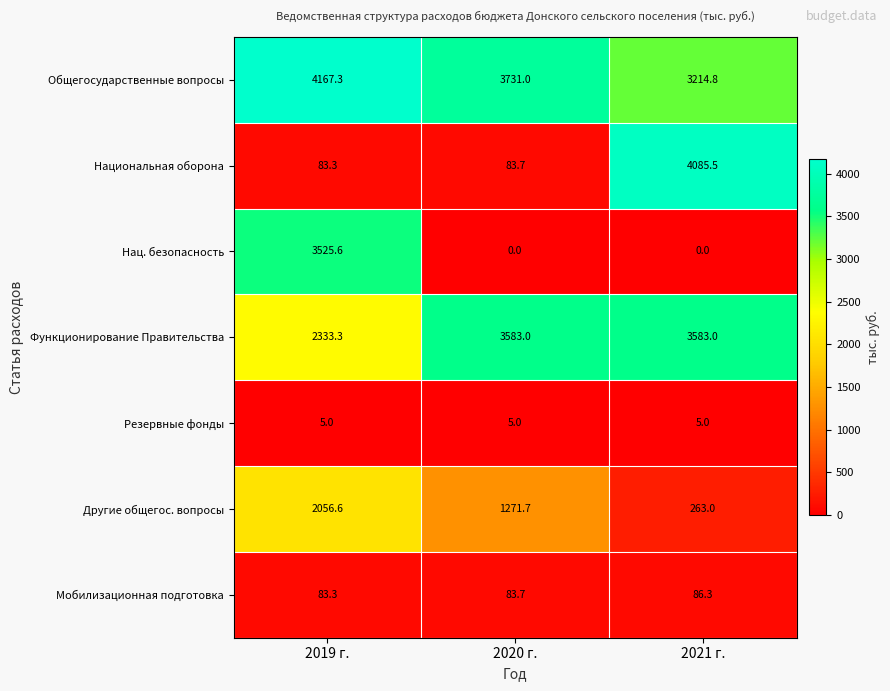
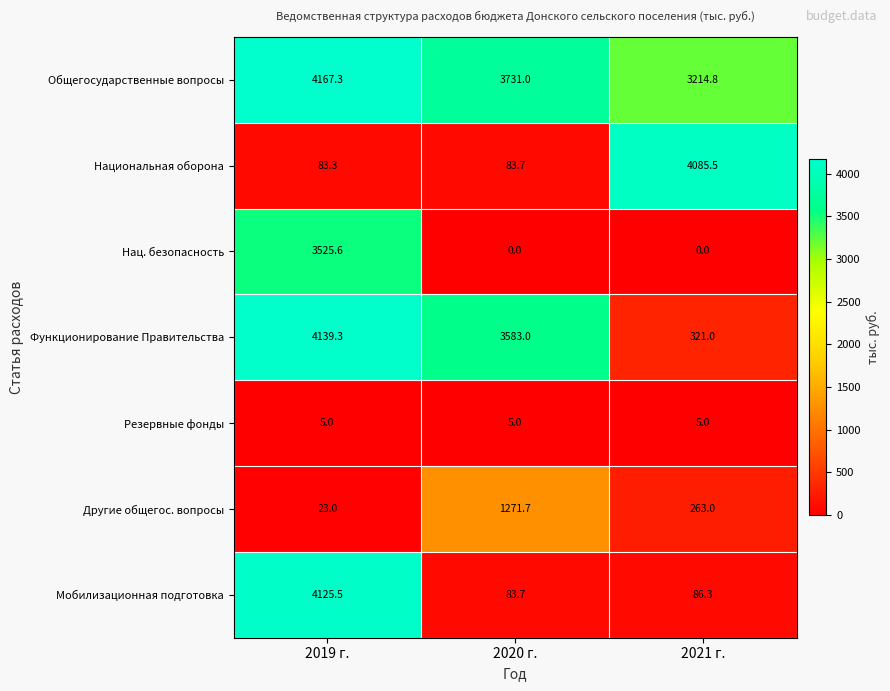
  {
    "Общегосударственные вопросы": {
      "2019 г.": 4167.3,
      "2020 г.": 3731.0,
      "2021 г.": 3214.8
    },
    "Национальная оборона": {
      "2019 г.": 83.3,
      "2020 г.": 83.7,
      "2021 г.": 4085.5
    },
    "Нац. безопасность": {
      "2019 г.": 3525.6,
      "2020 г.": 0.0,
      "2021 г.": 0.0
    },
    "Функционирование Правительства": {
-     "2019 г.": 2333.3,
+     "2019 г.": 4139.3,
      "2020 г.": 3583.0,
-     "2021 г.": 3583.0
+     "2021 г.": 321.0
    },
    "Резервные фонды": {
      "2019 г.": 5.0,
      "2020 г.": 5.0,
      "2021 г.": 5.0
    },
    "Другие общегос. вопросы": {
-     "2019 г.": 2056.6,
+     "2019 г.": 23.0,
      "2020 г.": 1271.7,
      "2021 г.": 263.0
    },
    "Мобилизационная подготовка": {
-     "2019 г.": 83.3,
+     "2019 г.": 4125.5,
      "2020 г.": 83.7,
      "2021 г.": 86.3
    }
  }
